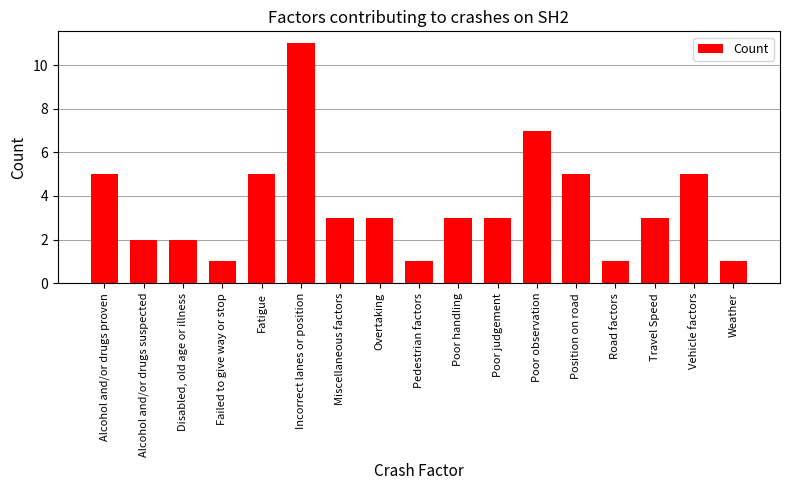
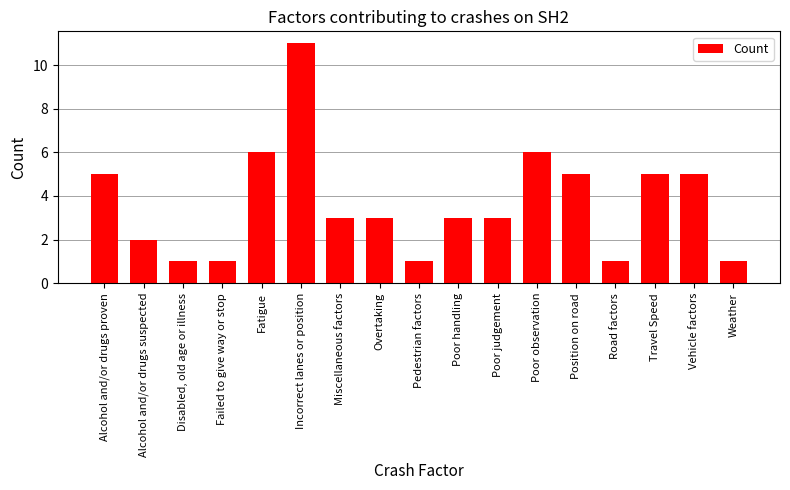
  {
    "Alcohol and/or drugs proven": 5,
    "Alcohol and/or drugs suspected": 2,
-   "Disabled, old age or illness": 2,
+   "Disabled, old age or illness": 1,
    "Failed to give way or stop": 1,
-   "Fatigue": 5,
+   "Fatigue": 6,
    "Incorrect lanes or position": 11,
    "Miscellaneous factors": 3,
    "Overtaking": 3,
    "Pedestrian factors": 1,
    "Poor handling": 3,
    "Poor judgement": 3,
-   "Poor observation": 7,
+   "Poor observation": 6,
    "Position on road": 5,
    "Road factors": 1,
-   "Travel Speed": 3,
+   "Travel Speed": 5,
    "Vehicle factors": 5,
    "Weather": 1
  }
